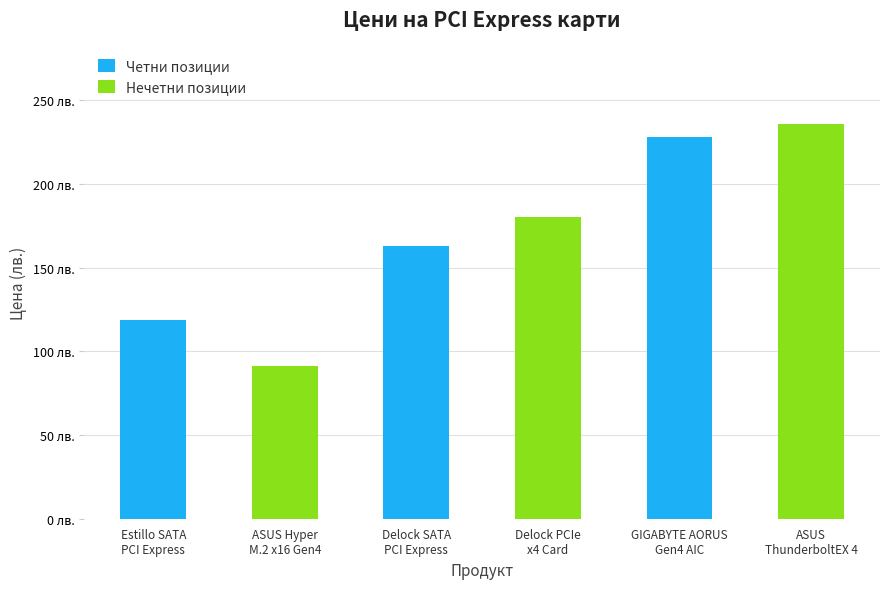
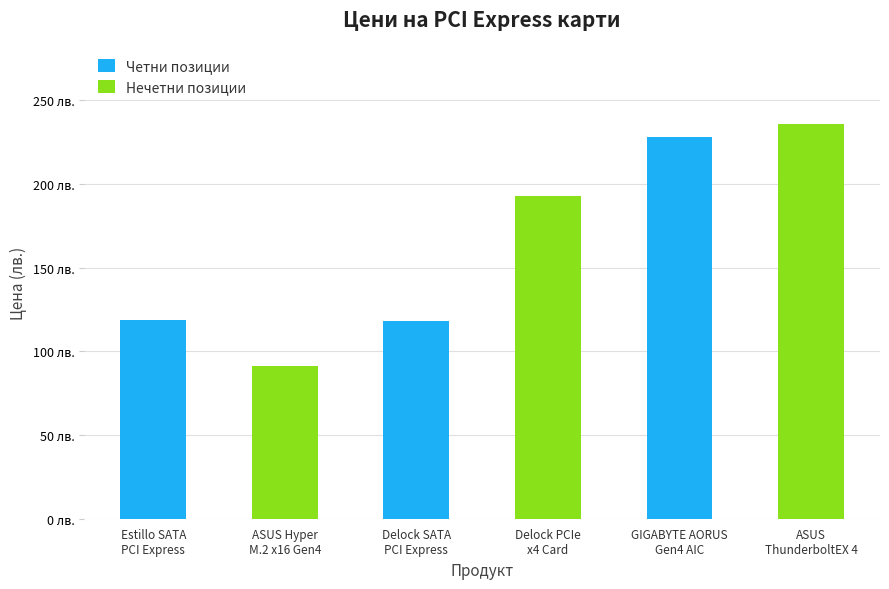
  {
    "Estillo SATA PCI Express": "119 лв.",
    "ASUS Hyper M.2 x16 Gen4": "91 лв.",
-   "Delock SATA PCI Express": "163 лв.",
-   "Delock PCIe x4 Card": "180 лв.",
+   "Delock SATA PCI Express": "118 лв.",
+   "Delock PCIe x4 Card": "193 лв.",
    "GIGABYTE AORUS Gen4 AIC": "228 лв.",
    "ASUS ThunderboltEX 4": "236 лв."
  }
